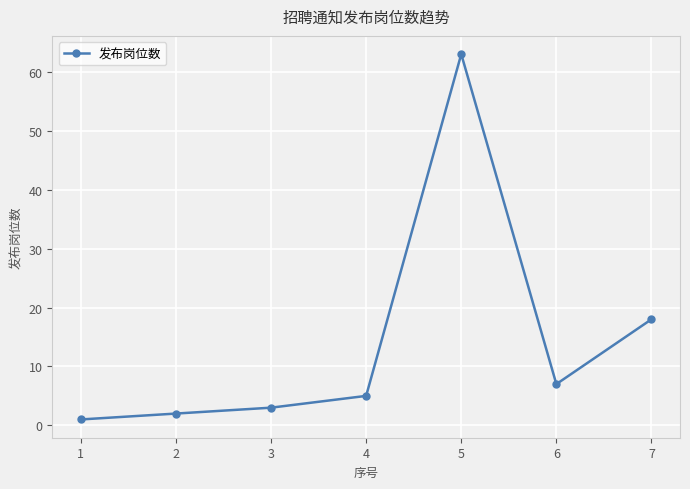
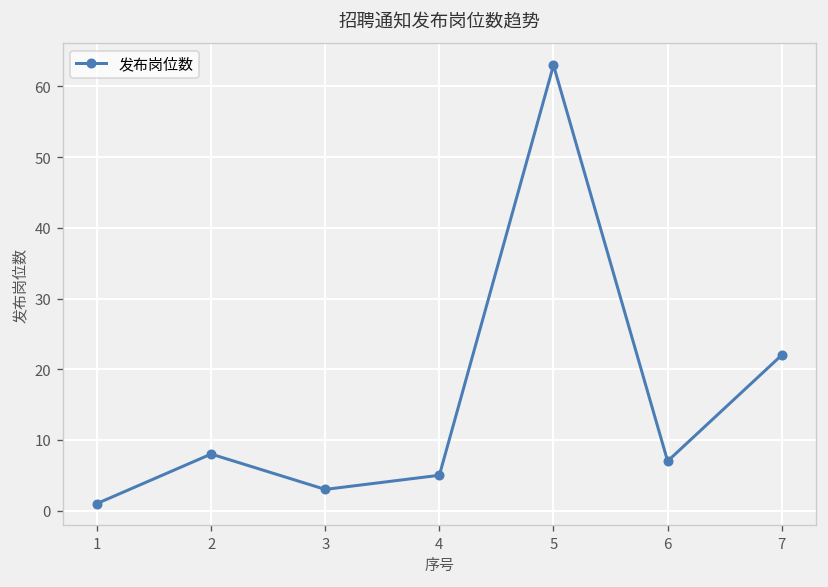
  {
    "1": 1,
-   "2": 2,
+   "2": 8,
    "3": 3,
    "4": 5,
    "5": 63,
    "6": 7,
-   "7": 18
+   "7": 22
  }
